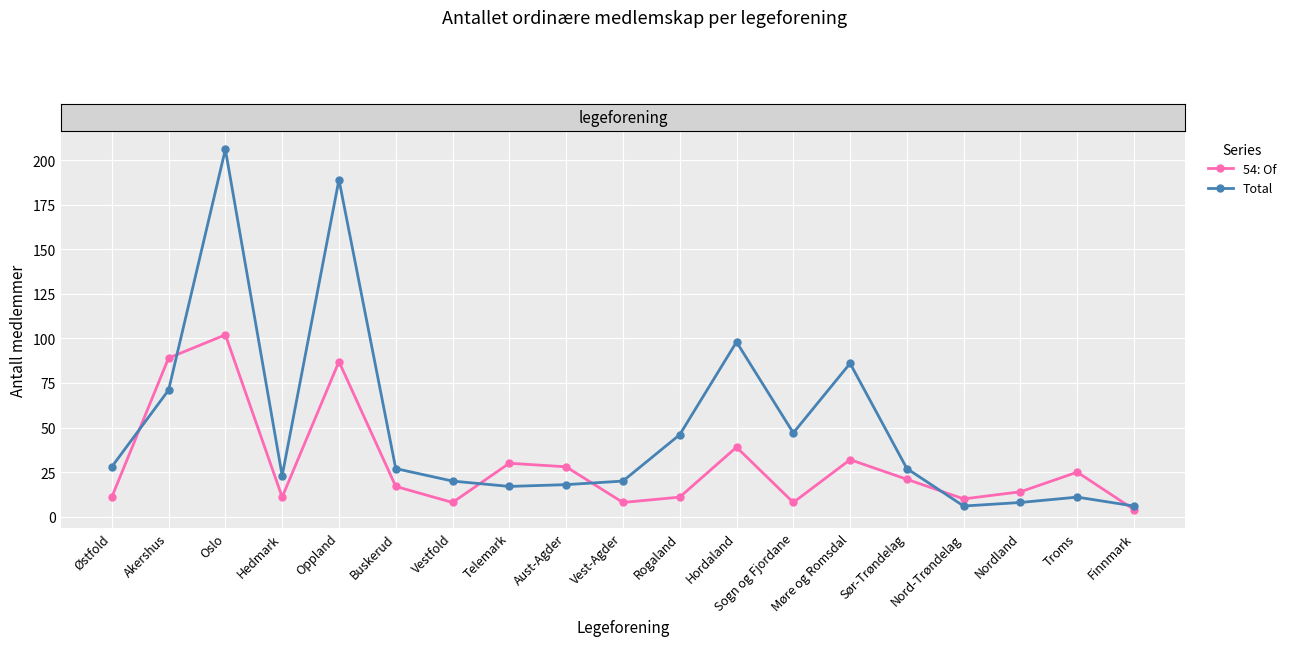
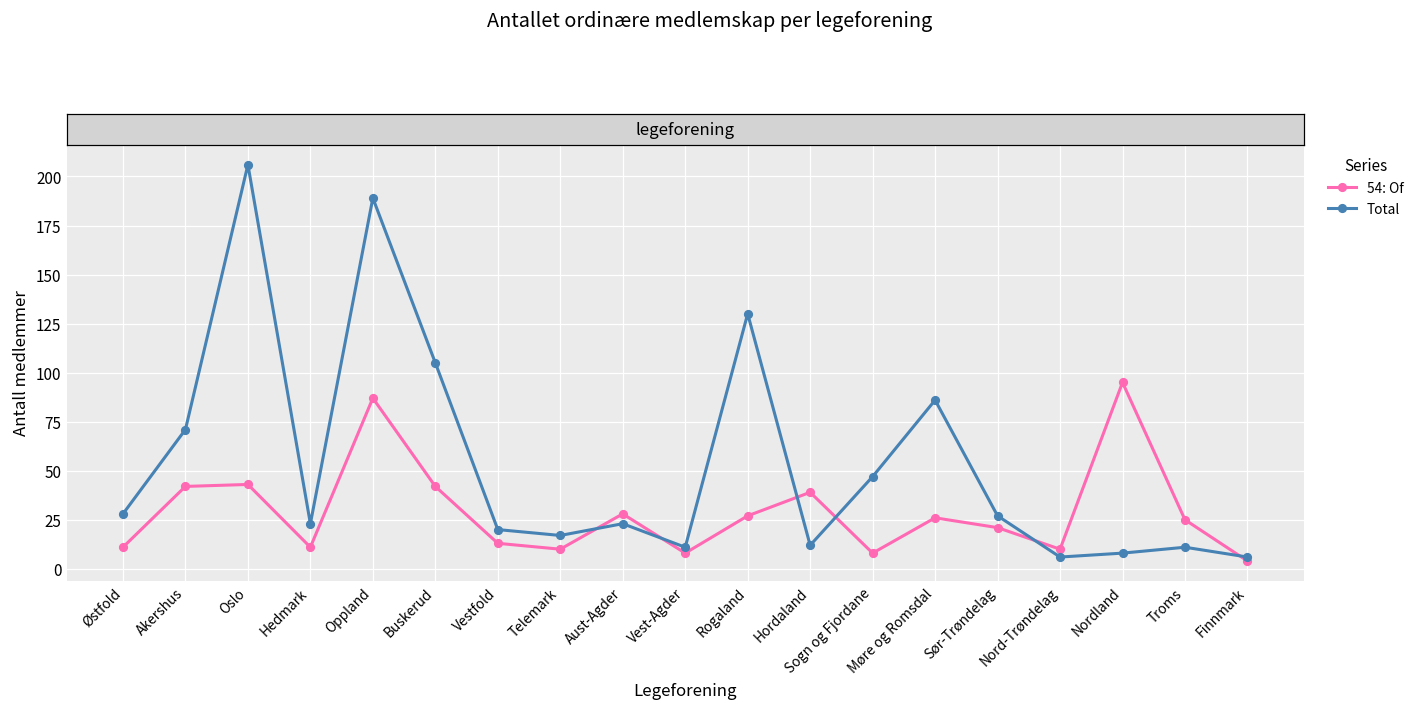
  {
    "54: Of": {
      "Østfold": 11,
-     "Akershus": 89,
-     "Oslo": 102,
+     "Akershus": 42,
+     "Oslo": 43,
      "Hedmark": 11,
      "Oppland": 87,
-     "Buskerud": 17,
-     "Vestfold": 8,
-     "Telemark": 30,
+     "Buskerud": 42,
+     "Vestfold": 13,
+     "Telemark": 10,
      "Aust-Agder": 28,
      "Vest-Agder": 8,
-     "Rogaland": 11,
+     "Rogaland": 27,
      "Hordaland": 39,
      "Sogn og Fjordane": 8,
-     "Møre og Romsdal": 32,
+     "Møre og Romsdal": 26,
      "Sør-Trøndelag": 21,
      "Nord-Trøndelag": 10,
-     "Nordland": 14,
+     "Nordland": 95,
      "Troms": 25,
      "Finnmark": 4
    },
    "Total": {
      "Østfold": 28,
      "Akershus": 71,
      "Oslo": 206,
      "Hedmark": 23,
      "Oppland": 189,
-     "Buskerud": 27,
+     "Buskerud": 105,
      "Vestfold": 20,
      "Telemark": 17,
-     "Aust-Agder": 18,
-     "Vest-Agder": 20,
-     "Rogaland": 46,
-     "Hordaland": 98,
+     "Aust-Agder": 23,
+     "Vest-Agder": 11,
+     "Rogaland": 130,
+     "Hordaland": 12,
      "Sogn og Fjordane": 47,
      "Møre og Romsdal": 86,
      "Sør-Trøndelag": 27,
      "Nord-Trøndelag": 6,
      "Nordland": 8,
      "Troms": 11,
      "Finnmark": 6
    }
  }
